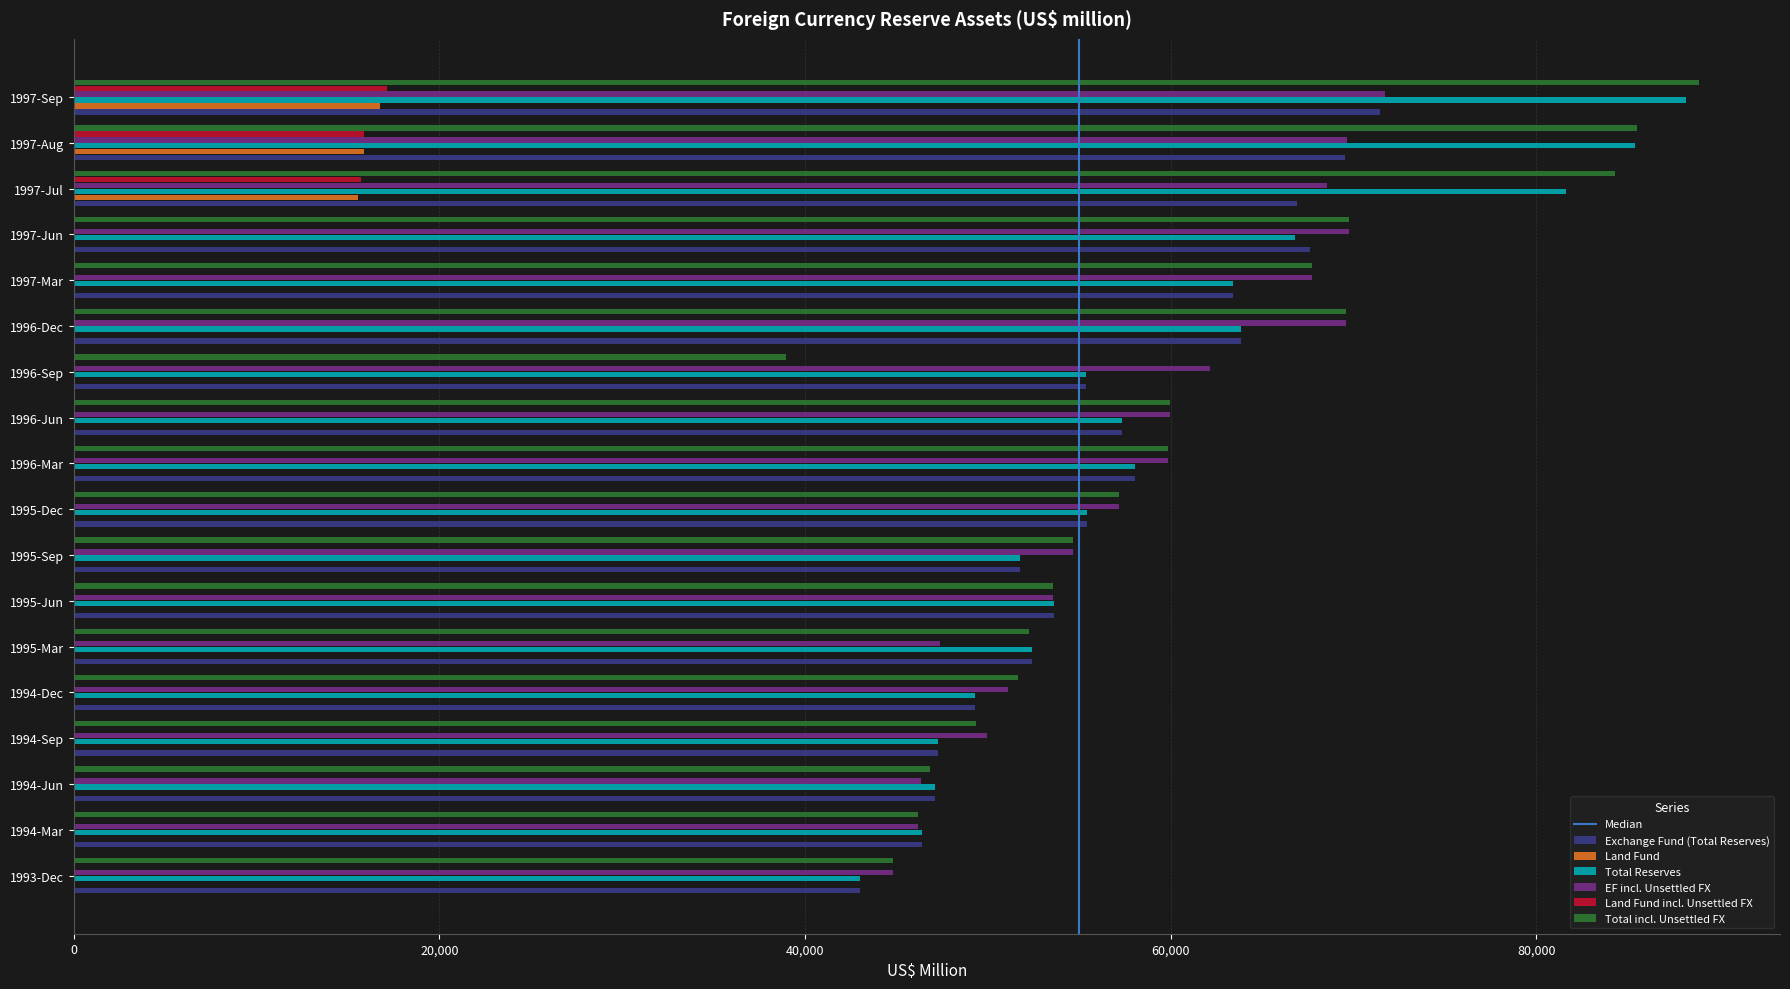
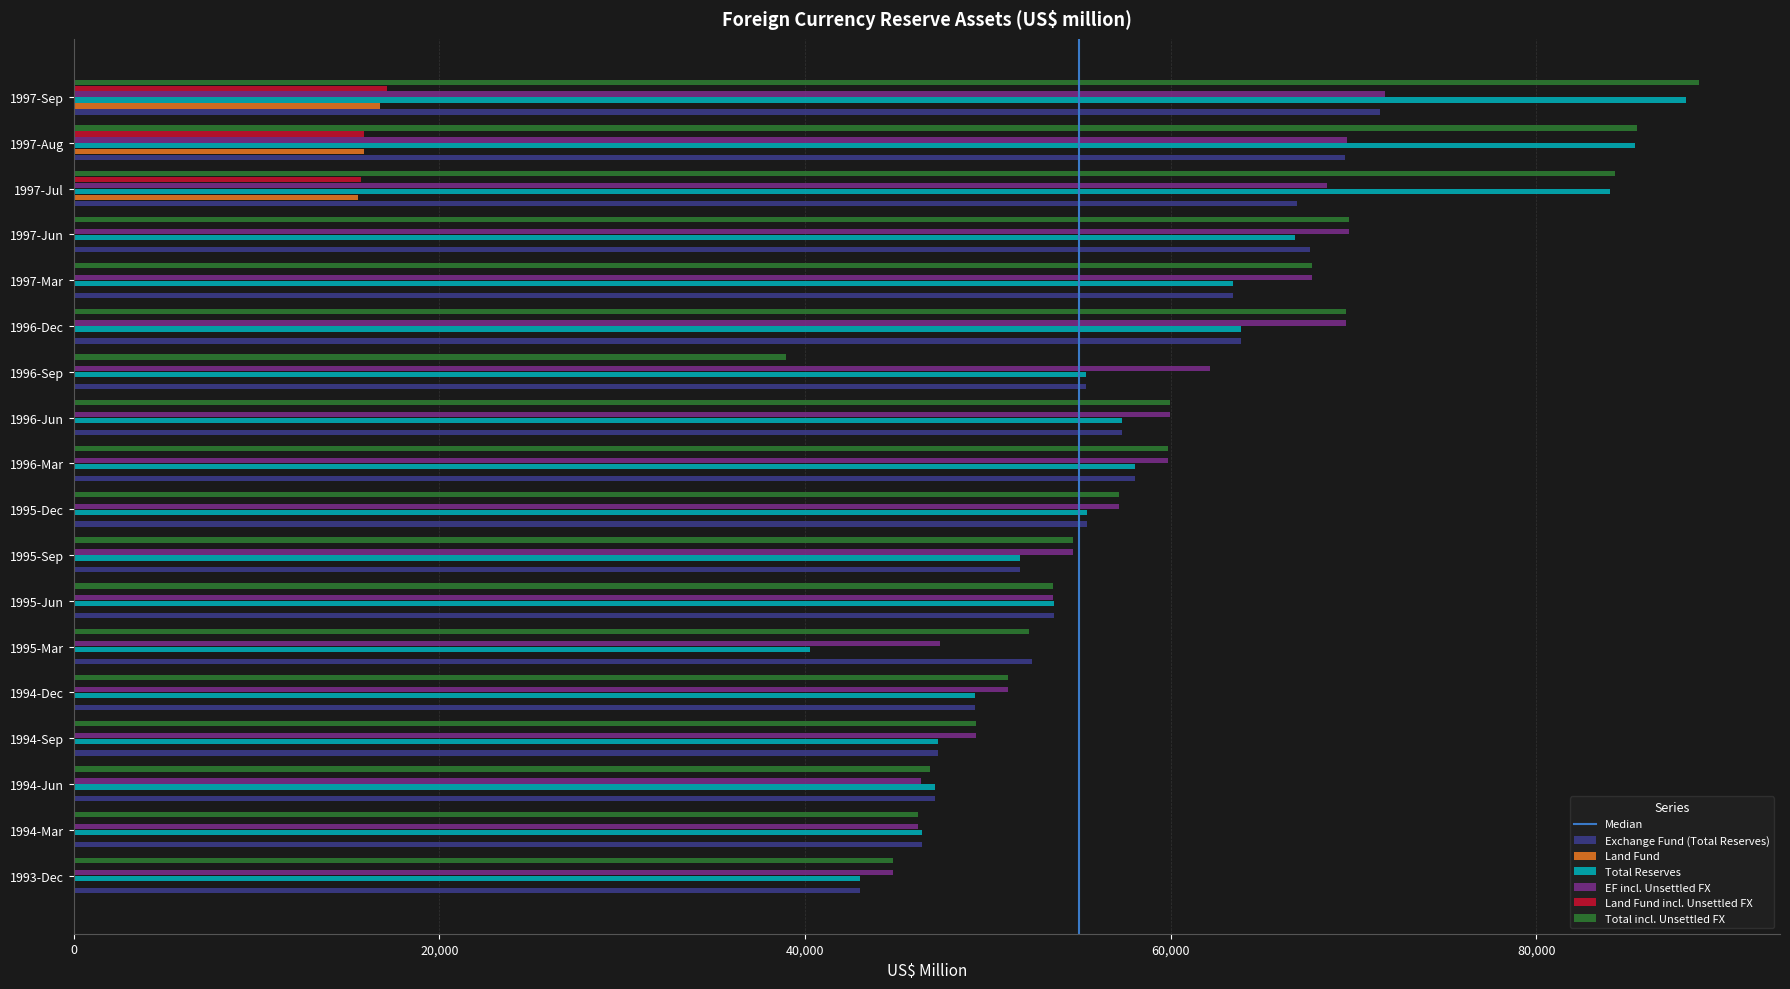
  {
    "Exchange Fund (Total Reserves)": {
      "1997-Sep": "71,400",
      "1997-Aug": "69,500",
      "1997-Jul": "66,900",
      "1997-Jun": "67,600",
      "1997-Mar": "63,400",
      "1996-Dec": "63,800",
      "1996-Sep": "55,400",
      "1996-Jun": "57,300",
      "1996-Mar": "58,100",
      "1995-Dec": "55,400",
      "1995-Sep": "51,800",
      "1995-Jun": "53,600",
      "1995-Mar": "52,400",
      "1994-Dec": "49,300",
      "1994-Sep": "47,300",
      "1994-Jun": "47,100",
      "1994-Mar": "46,400",
      "1993-Dec": "43,000"
    },
    "Land Fund": {
      "1997-Sep": "16,700",
      "1997-Aug": "15,800",
      "1997-Jul": "15,600",
      "1997-Jun": "0",
      "1997-Mar": "0",
      "1996-Dec": "0",
      "1996-Sep": "0",
      "1996-Jun": "0",
      "1996-Mar": "0",
      "1995-Dec": "0",
      "1995-Sep": "0",
      "1995-Jun": "0",
      "1995-Mar": "0",
      "1994-Dec": "0",
      "1994-Sep": "0",
      "1994-Jun": "0",
      "1994-Mar": "0",
      "1993-Dec": "0"
    },
    "Total Reserves": {
      "1997-Sep": "88,200",
      "1997-Aug": "85,400",
-     "1997-Jul": "81,600",
+     "1997-Jul": "84,000",
      "1997-Jun": "66,800",
      "1997-Mar": "63,400",
      "1996-Dec": "63,800",
      "1996-Sep": "55,400",
      "1996-Jun": "57,300",
      "1996-Mar": "58,100",
      "1995-Dec": "55,400",
      "1995-Sep": "51,800",
      "1995-Jun": "53,600",
-     "1995-Mar": "52,400",
+     "1995-Mar": "40,200",
      "1994-Dec": "49,300",
      "1994-Sep": "47,300",
      "1994-Jun": "47,100",
      "1994-Mar": "46,400",
      "1993-Dec": "43,000"
    },
    "EF incl. Unsettled FX": {
      "1997-Sep": "71,700",
      "1997-Aug": "69,600",
      "1997-Jul": "68,600",
      "1997-Jun": "69,700",
      "1997-Mar": "67,700",
      "1996-Dec": "69,600",
      "1996-Sep": "62,100",
      "1996-Jun": "60,000",
      "1996-Mar": "59,800",
      "1995-Dec": "57,200",
      "1995-Sep": "54,600",
      "1995-Jun": "53,600",
      "1995-Mar": "47,400",
      "1994-Dec": "51,100",
-     "1994-Sep": "50,000",
+     "1994-Sep": "49,400",
      "1994-Jun": "46,400",
      "1994-Mar": "46,100",
      "1993-Dec": "44,800"
    },
    "Land Fund incl. Unsettled FX": {
      "1997-Sep": "17,100",
      "1997-Aug": "15,900",
      "1997-Jul": "15,700",
      "1997-Jun": "0",
      "1997-Mar": "0",
      "1996-Dec": "0",
      "1996-Sep": "0",
      "1996-Jun": "0",
      "1996-Mar": "0",
      "1995-Dec": "0",
      "1995-Sep": "0",
      "1995-Jun": "0",
      "1995-Mar": "0",
      "1994-Dec": "0",
      "1994-Sep": "0",
      "1994-Jun": "0",
      "1994-Mar": "0",
      "1993-Dec": "0"
    },
    "Total incl. Unsettled FX": {
      "1997-Sep": "88,900",
      "1997-Aug": "85,500",
      "1997-Jul": "84,300",
      "1997-Jun": "69,700",
      "1997-Mar": "67,700",
      "1996-Dec": "69,600",
      "1996-Sep": "39,000",
      "1996-Jun": "60,000",
      "1996-Mar": "59,800",
      "1995-Dec": "57,200",
      "1995-Sep": "54,600",
      "1995-Jun": "53,600",
      "1995-Mar": "52,200",
-     "1994-Dec": "51,600",
+     "1994-Dec": "51,100",
      "1994-Sep": "49,400",
      "1994-Jun": "46,900",
      "1994-Mar": "46,100",
      "1993-Dec": "44,800"
    }
  }
